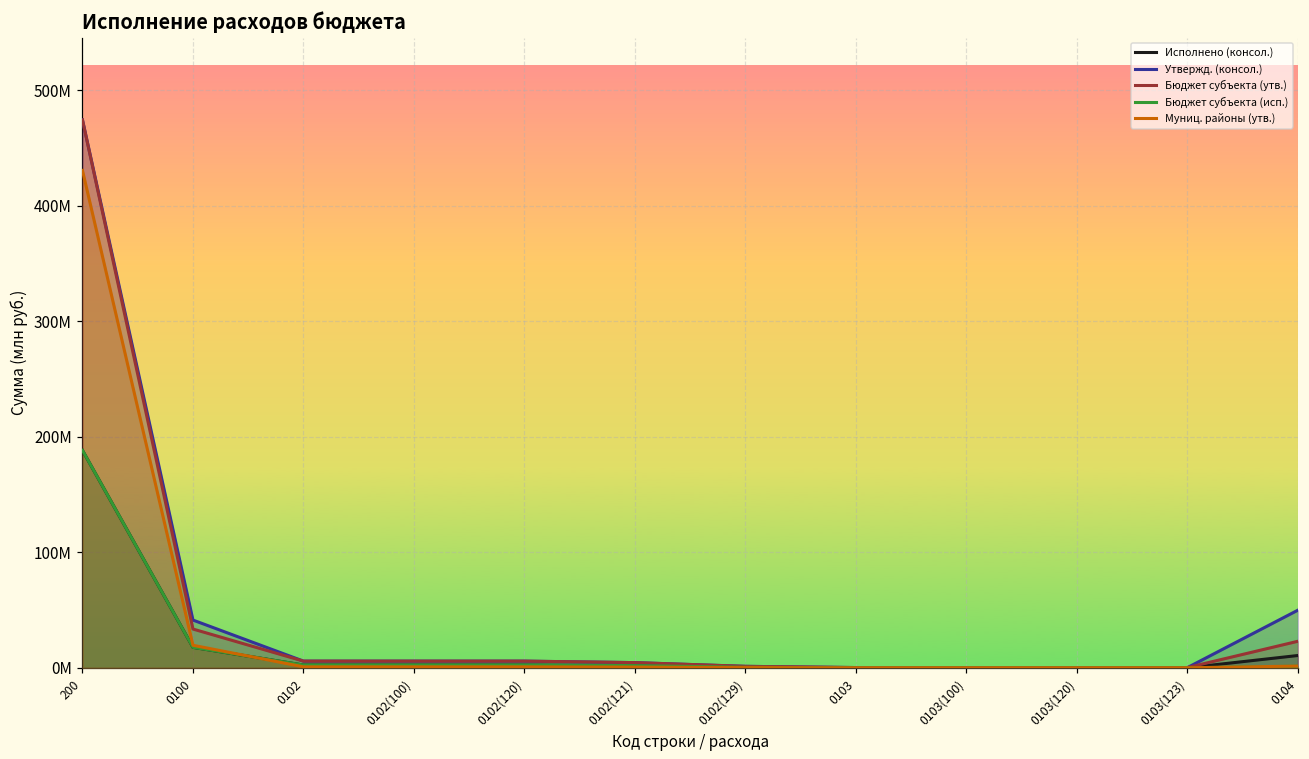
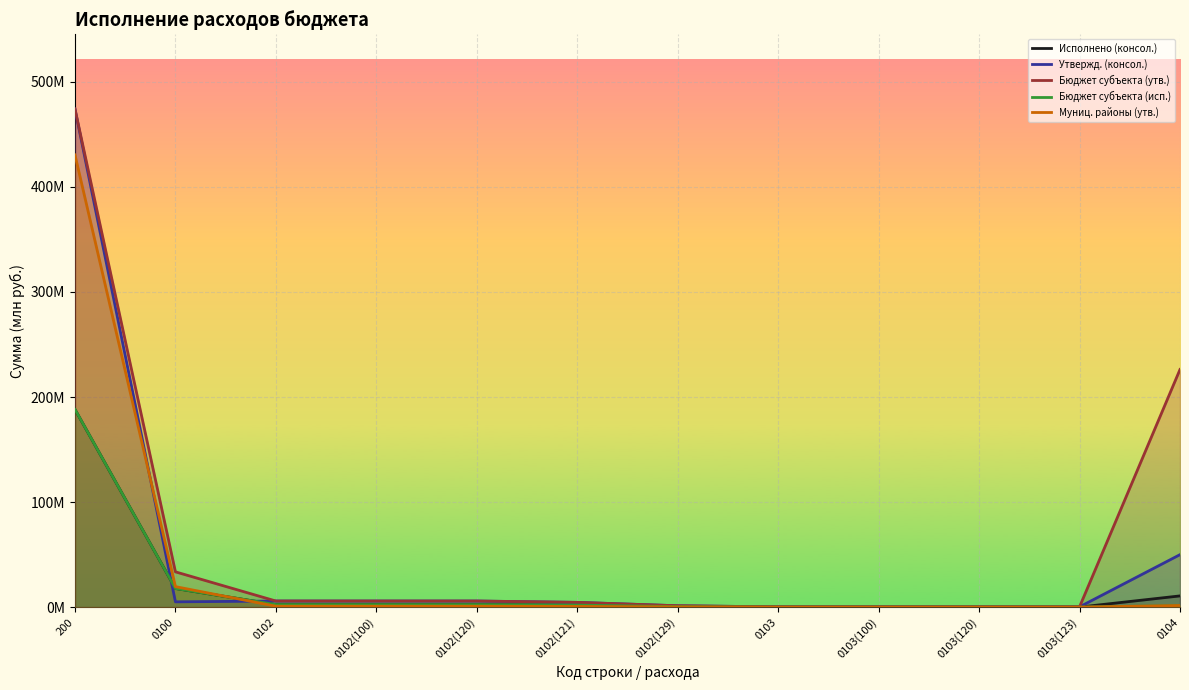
  {
    "Исполнено (консол.)": {
      "0104": 11000000
    },
    "Утвержд. (консол.)": {
-     "0100": 41000000,
+     "0100": 5000000,
      "0104": 50000000
    },
    "Бюджет субъекта (утв.)": {
      "0100": 34000000,
-     "0104": 23000000
+     "0104": 226000000
    },
    "Муниц. районы (утв.)": {
      "200": 431000000
    }
  }
